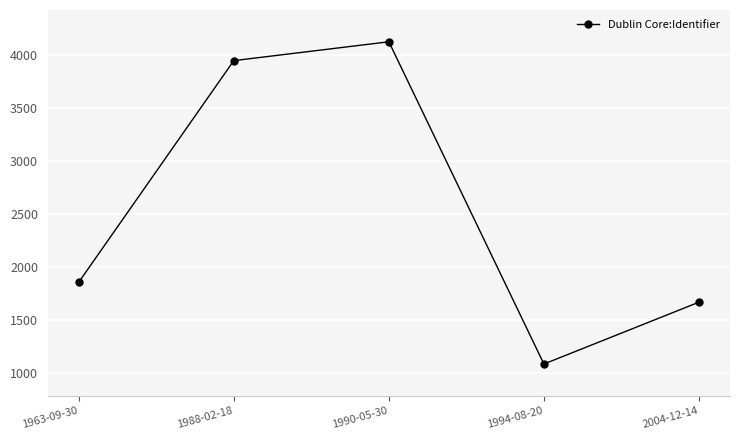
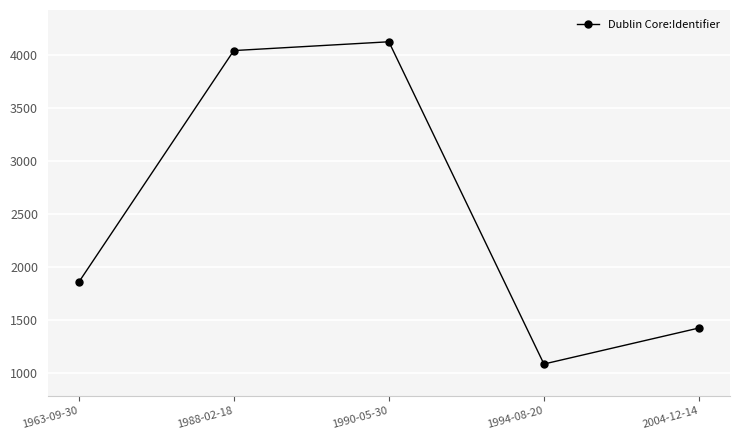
  {
    "1963-09-30": 1860,
-   "1988-02-18": 3950,
+   "1988-02-18": 4050,
    "1990-05-30": 4130,
    "1994-08-20": 1090,
-   "2004-12-14": 1670
+   "2004-12-14": 1430
  }
